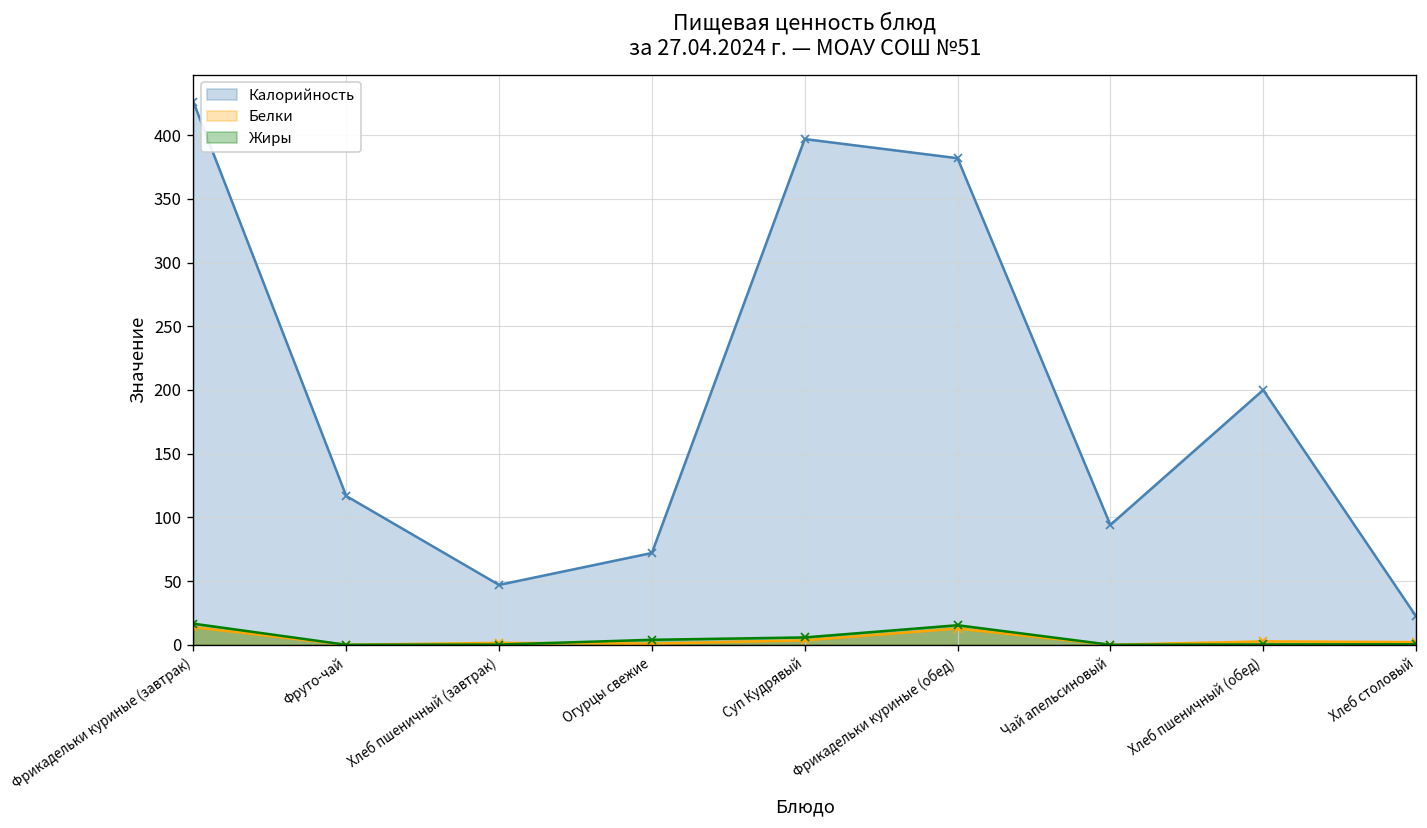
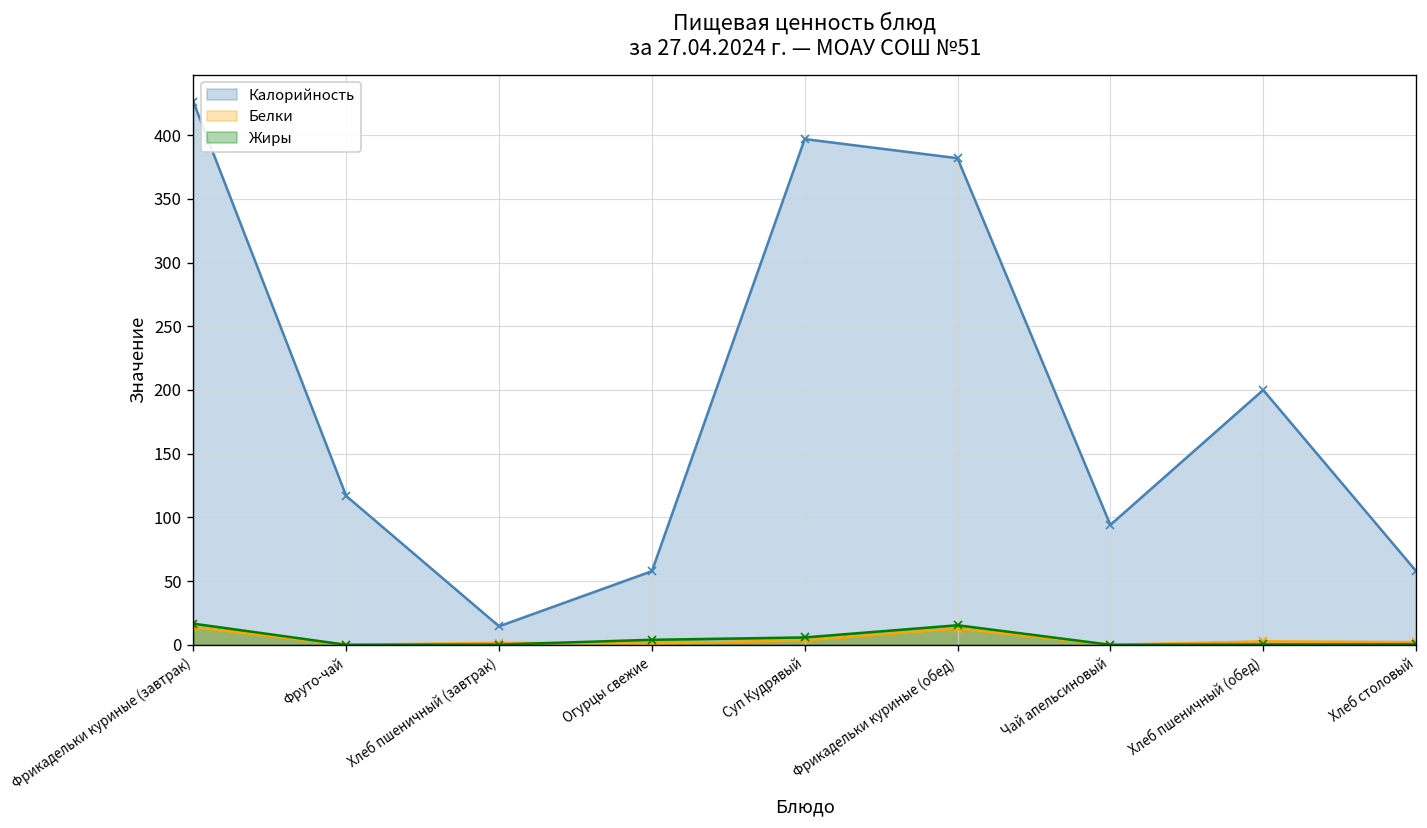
  {
    "Калорийность": {
      "Фрикадельки куриные (завтрак)": 426,
      "Фруто-чай": 117,
-     "Хлеб пшеничный (завтрак)": 47,
-     "Огурцы свежие": 72,
+     "Хлеб пшеничный (завтрак)": 15,
+     "Огурцы свежие": 58,
      "Суп Кудрявый": 397,
      "Фрикадельки куриные (обед)": 382,
      "Чай апельсиновый": 94,
      "Хлеб пшеничный (обед)": 200,
-     "Хлеб столовый": 22
+     "Хлеб столовый": 58
    },
    "Белки": {
      "Фрикадельки куриные (завтрак)": 14,
      "Огурцы свежие": 1,
      "Фрикадельки куриные (обед)": 13
    },
    "Жиры": {
      "Фрикадельки куриные (завтрак)": 17,
      "Огурцы свежие": 4,
      "Фрикадельки куриные (обед)": 15
    }
  }
